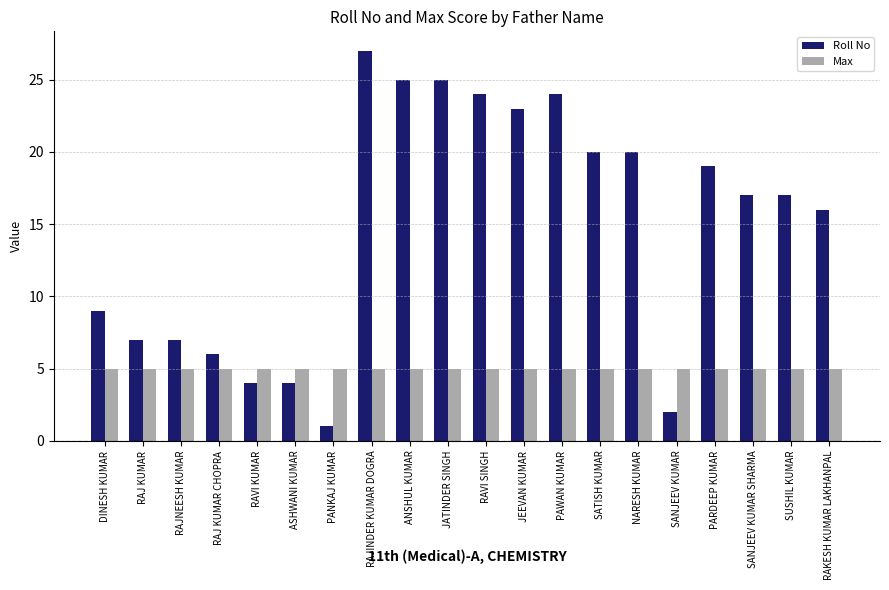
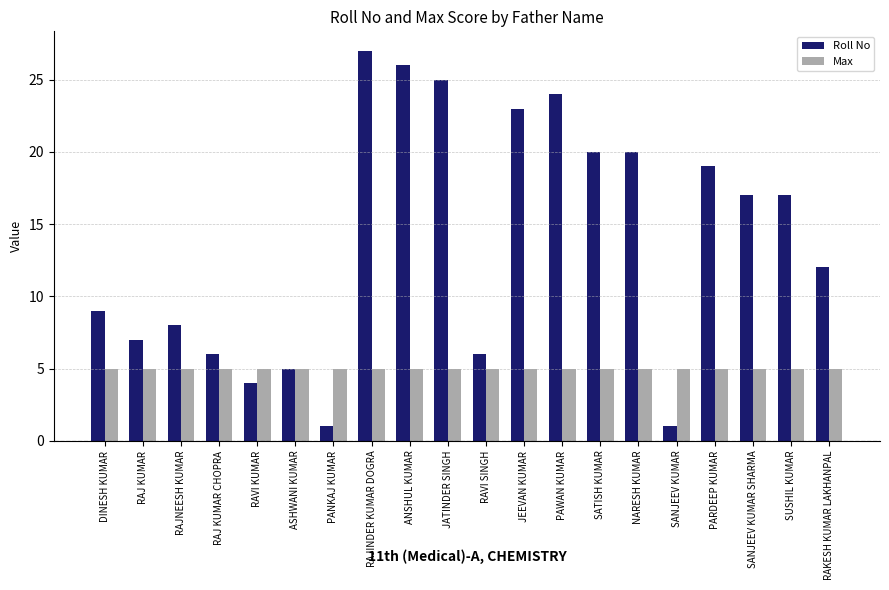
  {
    "Roll No": {
      "DINESH KUMAR": 9,
      "RAJ KUMAR": 7,
-     "RAJNEESH KUMAR": 7,
+     "RAJNEESH KUMAR": 8,
      "RAJ KUMAR CHOPRA": 6,
      "RAVI KUMAR": 4,
-     "ASHWANI KUMAR": 4,
+     "ASHWANI KUMAR": 5,
      "PANKAJ KUMAR": 1,
      "RAJINDER KUMAR DOGRA": 27,
-     "ANSHUL KUMAR": 25,
+     "ANSHUL KUMAR": 26,
      "JATINDER SINGH": 25,
-     "RAVI SINGH": 24,
+     "RAVI SINGH": 6,
      "JEEVAN KUMAR": 23,
      "PAWAN KUMAR": 24,
      "SATISH KUMAR": 20,
      "NARESH KUMAR": 20,
-     "SANJEEV KUMAR": 2,
+     "SANJEEV KUMAR": 1,
      "PARDEEP KUMAR": 19,
      "SANJEEV KUMAR SHARMA": 17,
      "SUSHIL KUMAR": 17,
-     "RAKESH KUMAR LAKHANPAL": 16
+     "RAKESH KUMAR LAKHANPAL": 12
    },
    "Max": {
      "DINESH KUMAR": 5,
      "RAJ KUMAR": 5,
      "RAJNEESH KUMAR": 5,
      "RAJ KUMAR CHOPRA": 5,
      "RAVI KUMAR": 5,
      "ASHWANI KUMAR": 5,
      "PANKAJ KUMAR": 5,
      "RAJINDER KUMAR DOGRA": 5,
      "ANSHUL KUMAR": 5,
      "JATINDER SINGH": 5,
      "RAVI SINGH": 5,
      "JEEVAN KUMAR": 5,
      "PAWAN KUMAR": 5,
      "SATISH KUMAR": 5,
      "NARESH KUMAR": 5,
      "SANJEEV KUMAR": 5,
      "PARDEEP KUMAR": 5,
      "SANJEEV KUMAR SHARMA": 5,
      "SUSHIL KUMAR": 5,
      "RAKESH KUMAR LAKHANPAL": 5
    }
  }
